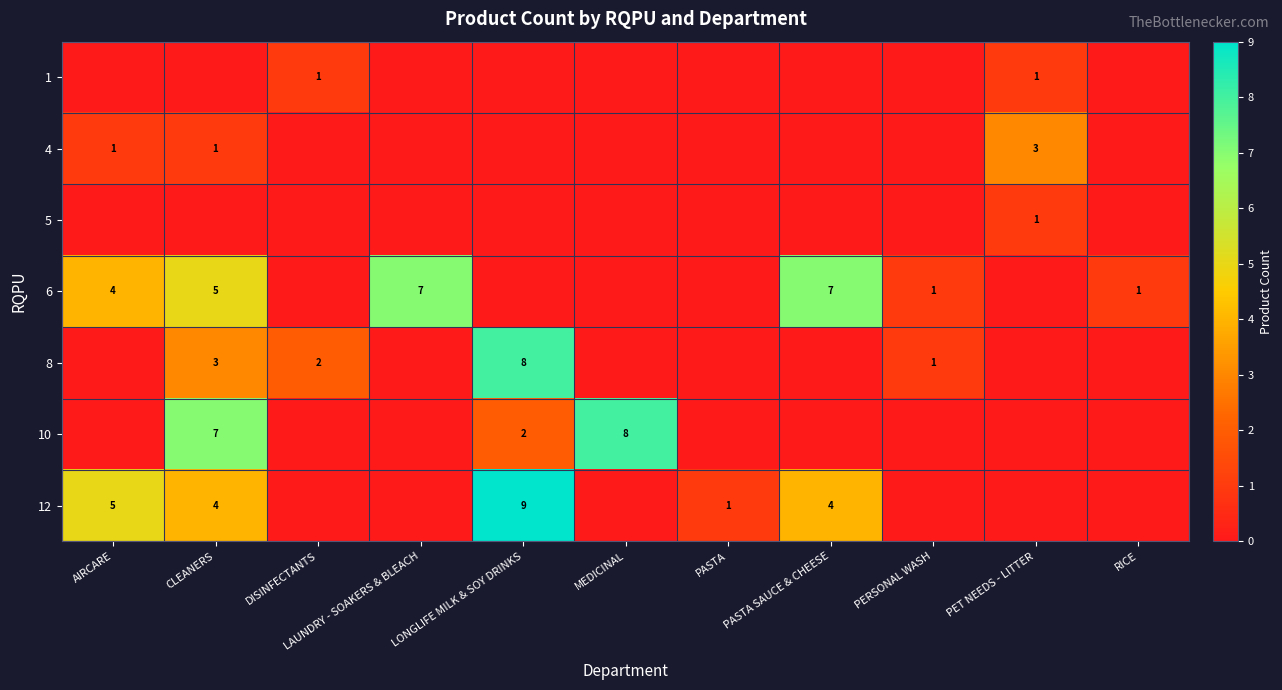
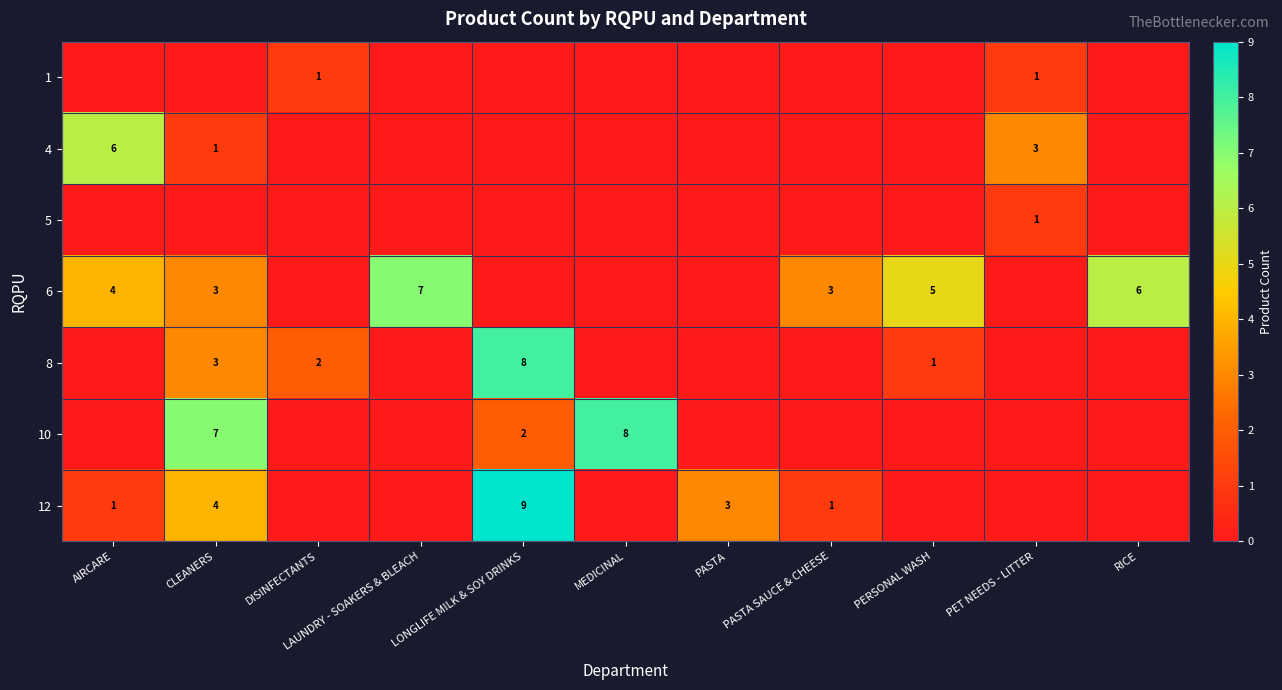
  {
    "1": {
      "DISINFECTANTS": 1,
      "PET NEEDS - LITTER": 1
    },
    "4": {
-     "AIRCARE": 1,
+     "AIRCARE": 6,
      "CLEANERS": 1,
      "PET NEEDS - LITTER": 3
    },
    "5": {
      "PET NEEDS - LITTER": 1
    },
    "6": {
      "AIRCARE": 4,
-     "CLEANERS": 5,
+     "CLEANERS": 3,
      "LAUNDRY - SOAKERS & BLEACH": 7,
-     "PASTA SAUCE & CHEESE": 7,
-     "PERSONAL WASH": 1,
-     "RICE": 1
+     "PASTA SAUCE & CHEESE": 3,
+     "PERSONAL WASH": 5,
+     "RICE": 6
    },
    "8": {
      "CLEANERS": 3,
      "DISINFECTANTS": 2,
      "LONGLIFE MILK & SOY DRINKS": 8,
      "PERSONAL WASH": 1
    },
    "10": {
      "CLEANERS": 7,
      "LONGLIFE MILK & SOY DRINKS": 2,
      "MEDICINAL": 8
    },
    "12": {
-     "AIRCARE": 5,
+     "AIRCARE": 1,
      "CLEANERS": 4,
      "LONGLIFE MILK & SOY DRINKS": 9,
-     "PASTA": 1,
-     "PASTA SAUCE & CHEESE": 4
+     "PASTA": 3,
+     "PASTA SAUCE & CHEESE": 1
    }
  }
